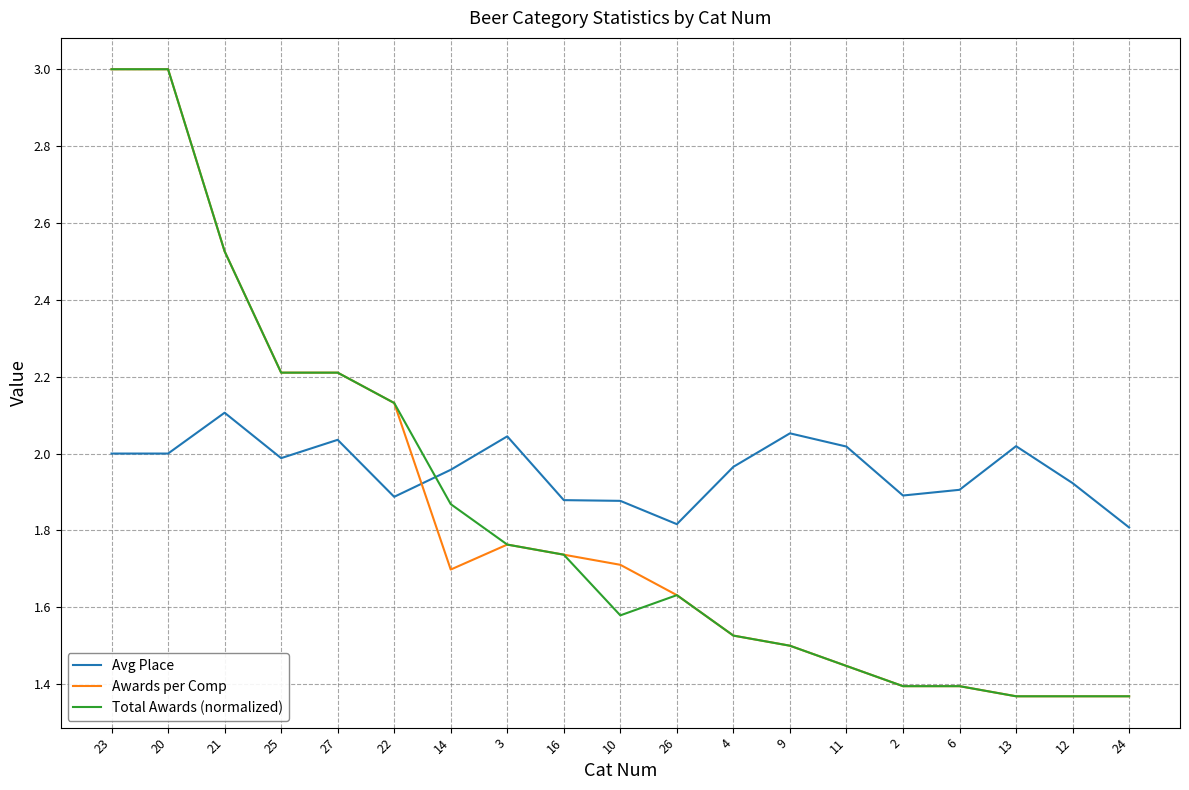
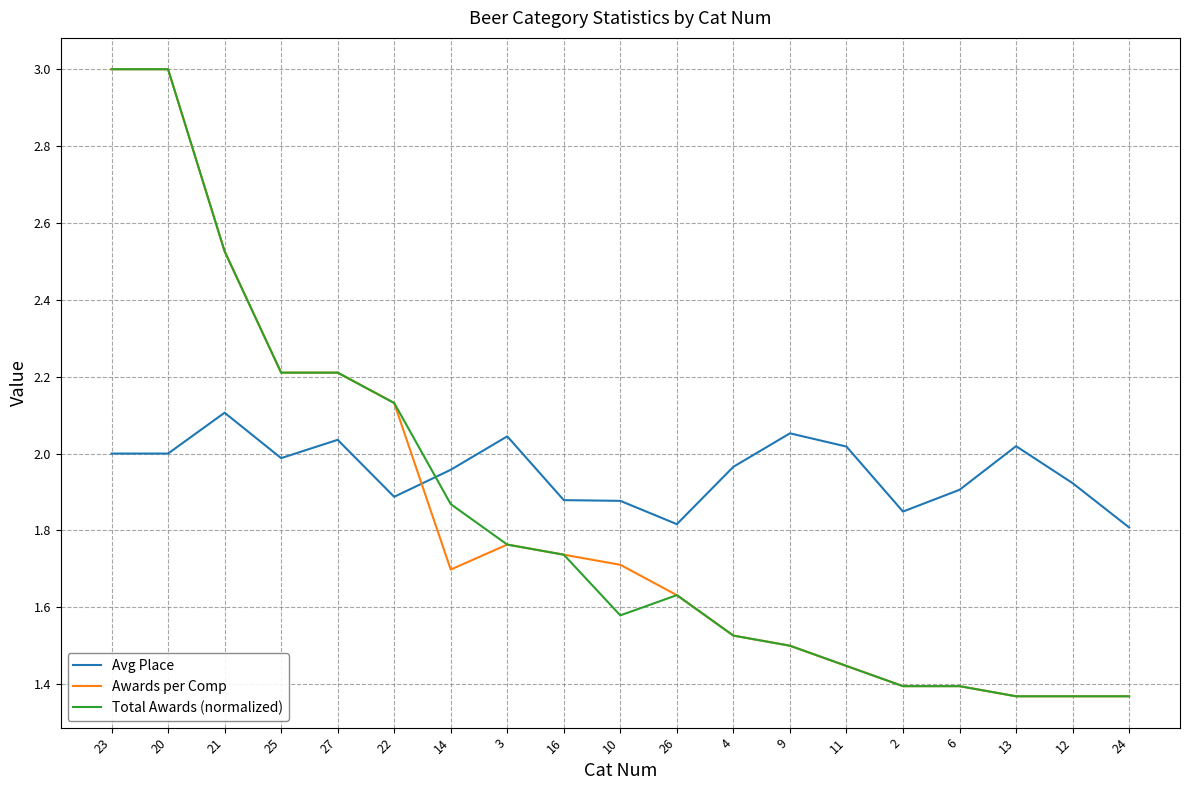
  {
    "Avg Place": {
      "23": 2.00,
      "20": 2.00,
      "21": 2.11,
      "25": 1.99,
      "27": 2.04,
      "22": 1.89,
      "14": 1.96,
      "3": 2.04,
      "16": 1.88,
      "10": 1.88,
      "26": 1.82,
      "4": 1.97,
      "9": 2.05,
      "11": 2.02,
-     "2": 1.89,
+     "2": 1.85,
      "6": 1.91,
      "13": 2.02,
      "12": 1.92,
      "24": 1.81
    },
    "Awards per Comp": {
      "14": 1.70,
      "10": 1.71
    },
    "Total Awards (normalized)": {
      "14": 1.87,
      "10": 1.58
    }
  }
